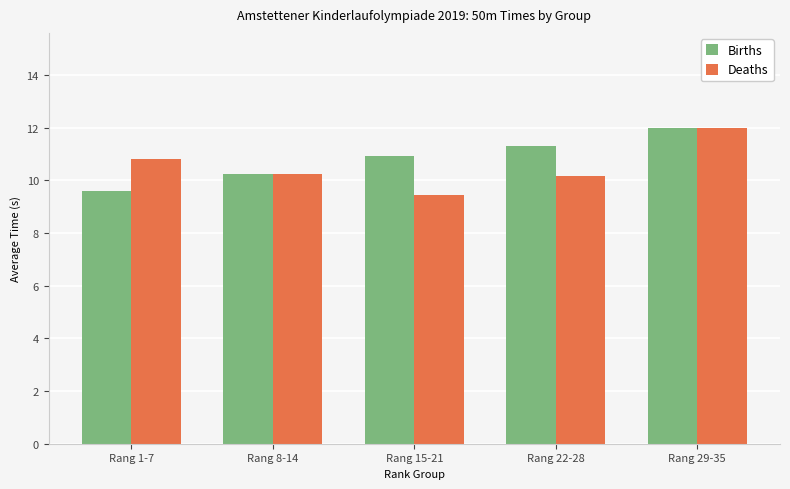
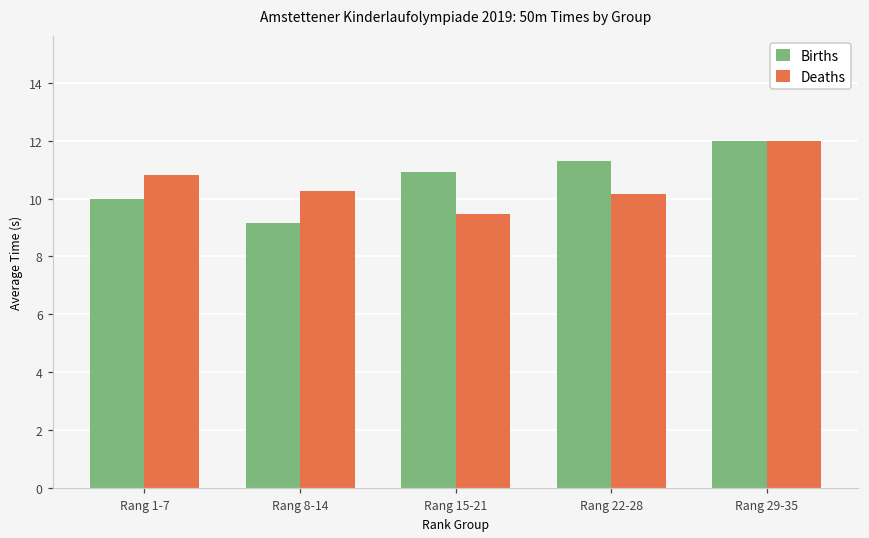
  {
    "Births": {
-     "Rang 1-7": 9.6,
-     "Rang 8-14": 10.2,
+     "Rang 1-7": 10.0,
+     "Rang 8-14": 9.2,
      "Rang 15-21": 10.9,
      "Rang 22-28": 11.3,
      "Rang 29-35": 12.0
    },
    "Deaths": {
      "Rang 1-7": 10.8,
      "Rang 8-14": 10.3,
      "Rang 15-21": 9.5,
      "Rang 22-28": 10.2,
      "Rang 29-35": 12.0
    }
  }
